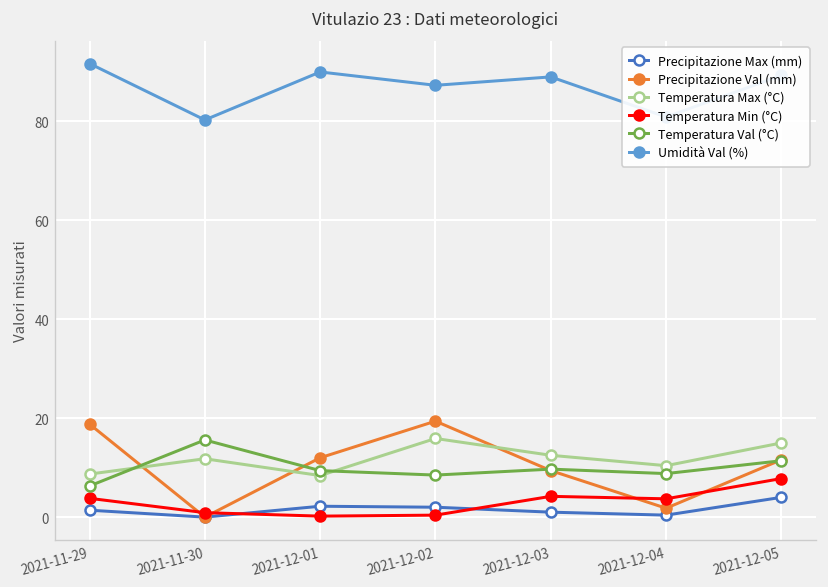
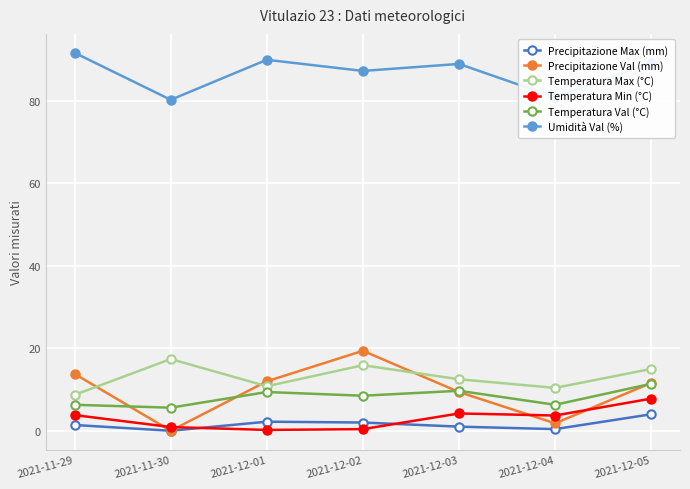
  {
    "Precipitazione Val (mm)": {
-     "2021-11-29": 19,
+     "2021-11-29": 14,
      "2021-12-01": 12,
      "2021-12-02": 19,
      "2021-12-04": 2
    },
    "Temperatura Max (°C)": {
      "2021-11-29": 9,
-     "2021-11-30": 12,
-     "2021-12-01": 8,
+     "2021-11-30": 17,
+     "2021-12-01": 11,
      "2021-12-02": 16,
      "2021-12-03": 13,
      "2021-12-04": 10,
      "2021-12-05": 15
    },
    "Temperatura Min (°C)": {
      "2021-11-29": 4,
      "2021-11-30": 1,
      "2021-12-01": 0,
      "2021-12-02": 0,
      "2021-12-03": 4,
      "2021-12-04": 4,
      "2021-12-05": 8
    },
    "Temperatura Val (°C)": {
      "2021-11-29": 6,
-     "2021-11-30": 16,
+     "2021-11-30": 6,
      "2021-12-01": 9,
      "2021-12-02": 9,
-     "2021-12-04": 9
+     "2021-12-04": 6
    }
  }
